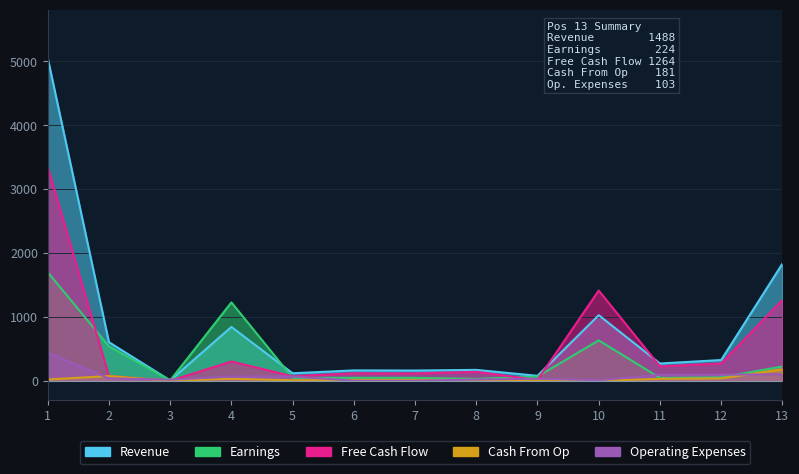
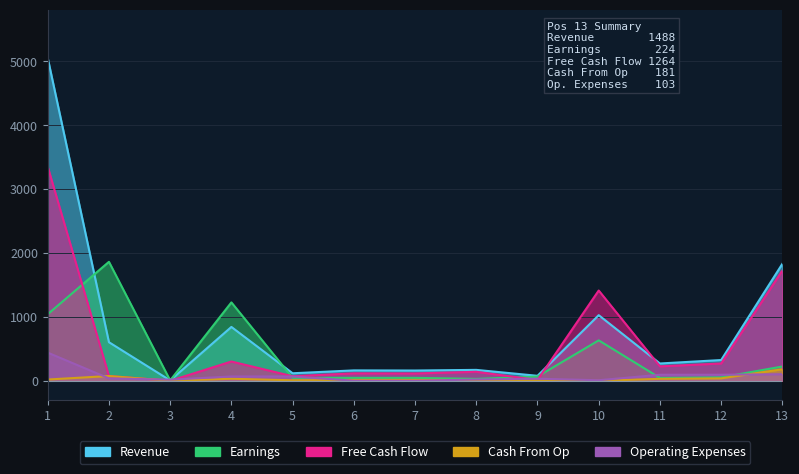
  {
    "Revenue": {
      "1": 5100,
      "2": 600,
      "4": 800,
      "5": 100,
      "6": 200,
      "7": 200,
      "10": 1000,
      "11": 300,
      "12": 300,
      "13": 1800
    },
    "Earnings": {
-     "1": 1700,
-     "2": 500,
+     "1": 1000,
+     "2": 1900,
      "4": 1200,
      "10": 600,
      "13": 200
    },
    "Free Cash Flow": {
      "1": 3400,
      "4": 300,
      "6": 100,
      "7": 100,
      "10": 1400,
      "11": 200,
      "12": 300,
-     "13": 1300
+     "13": 1700
    },
    "Cash From Op": {
      "1": 0,
      "13": 200
    },
    "Operating Expenses": {
      "1": 400,
      "11": 100,
      "12": 100,
      "13": 100
    }
  }
